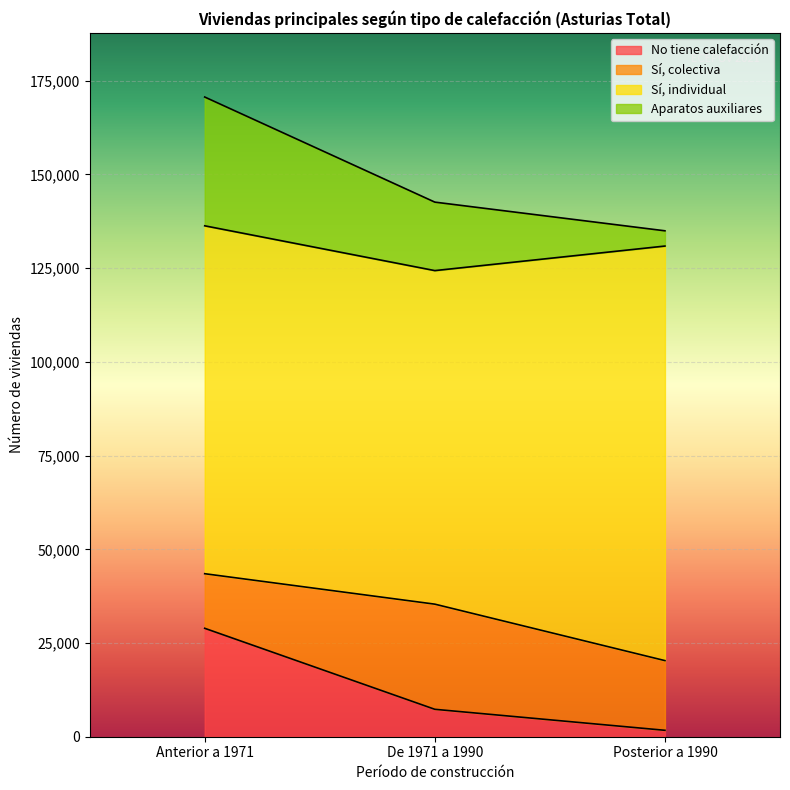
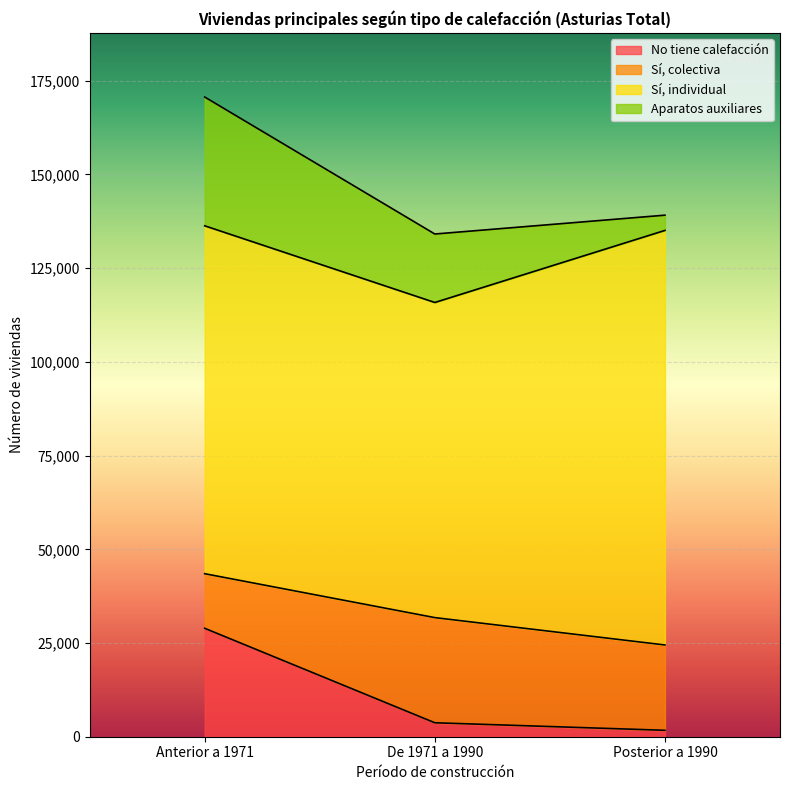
  {
    "No tiene calefacción": {
      "Anterior a 1971": "29,000",
-     "De 1971 a 1990": "7,000",
+     "De 1971 a 1990": "4,000",
      "Posterior a 1990": "2,000"
    },
    "Sí, colectiva": {
      "Anterior a 1971": "15,000",
      "De 1971 a 1990": "28,000",
-     "Posterior a 1990": "19,000"
+     "Posterior a 1990": "23,000"
    },
    "Sí, individual": {
      "Anterior a 1971": "93,000",
-     "De 1971 a 1990": "89,000",
+     "De 1971 a 1990": "84,000",
      "Posterior a 1990": "111,000"
    },
    "Aparatos auxiliares": {
      "Anterior a 1971": "34,000",
      "De 1971 a 1990": "18,000",
      "Posterior a 1990": "4,000"
    }
  }
